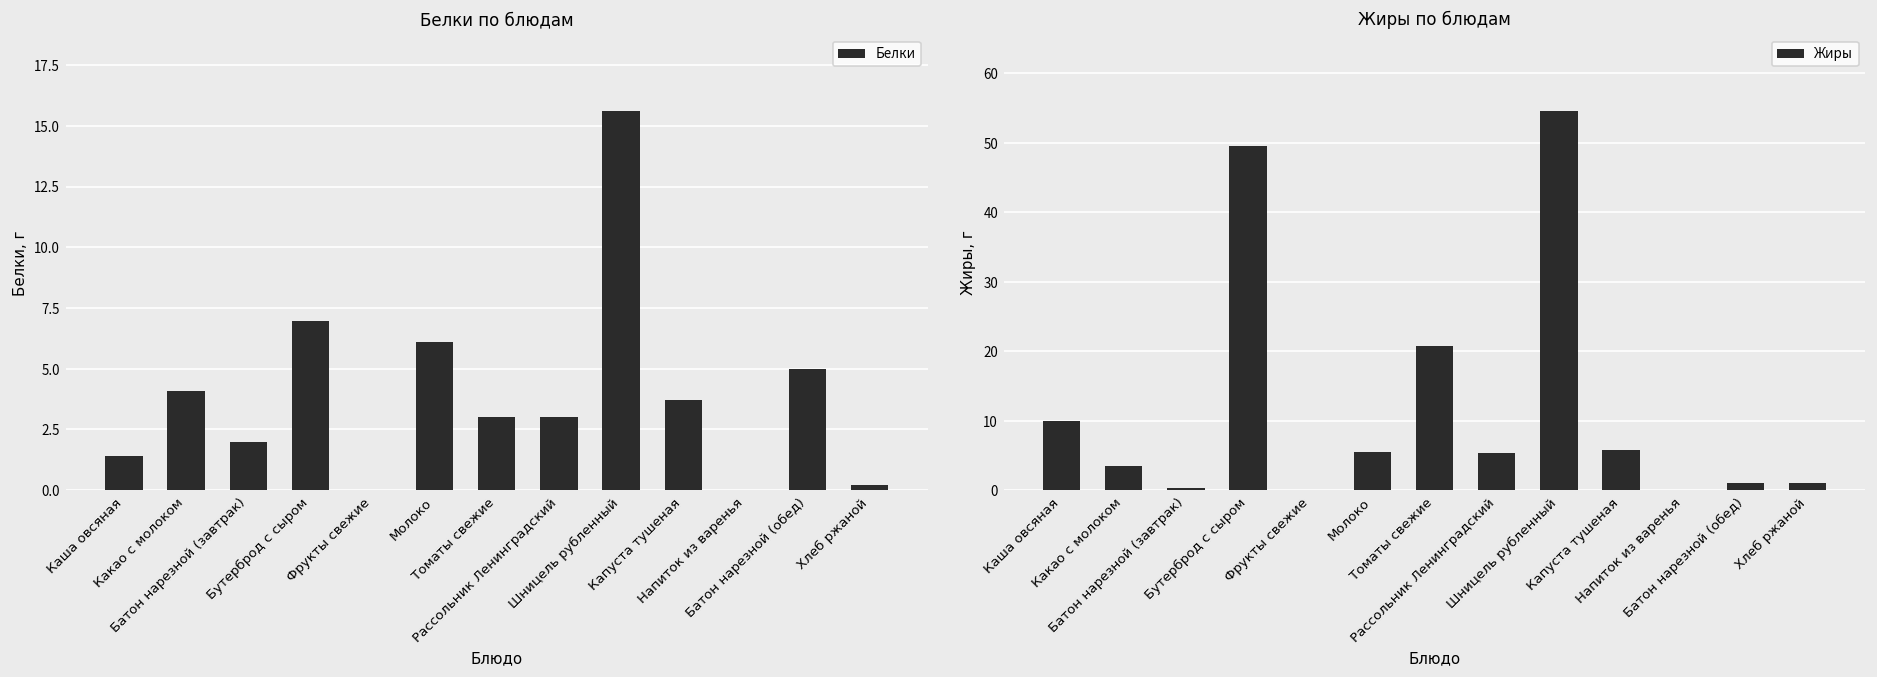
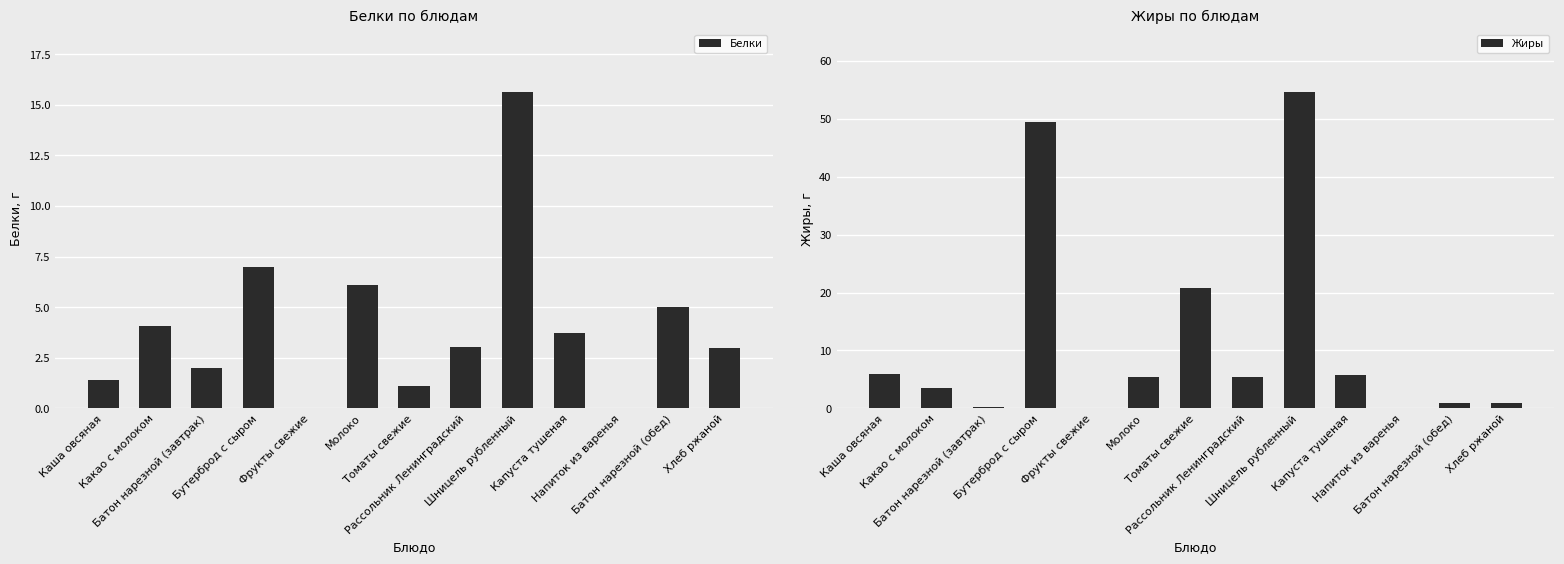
  {
    "Белки по блюдам": {
      "Каша овсяная": 1.4,
      "Какао с молоком": 4.1,
      "Батон нарезной (завтрак)": 2.0,
      "Бутерброд с сыром": 7.0,
      "Фрукты свежие": 0.0,
      "Молоко": 6.1,
-     "Томаты свежие": 3.0,
+     "Томаты свежие": 1.1,
      "Рассольник Ленинградский": 3.0,
      "Шницель рубленный": 15.6,
      "Капуста тушеная": 3.7,
      "Напиток из варенья": 0.0,
      "Батон нарезной (обед)": 5.0,
-     "Хлеб ржаной": 0.2
+     "Хлеб ржаной": 3.0
    },
    "Жиры по блюдам": {
-     "Каша овсяная": 10,
+     "Каша овсяная": 6,
      "Какао с молоком": 4,
      "Бутерброд с сыром": 50,
      "Фрукты свежие": 0,
      "Молоко": 5,
      "Томаты свежие": 21,
      "Рассольник Ленинградский": 5,
      "Шницель рубленный": 55,
      "Капуста тушеная": 6,
      "Напиток из варенья": 0,
      "Батон нарезной (обед)": 1,
      "Хлеб ржаной": 1
    }
  }
